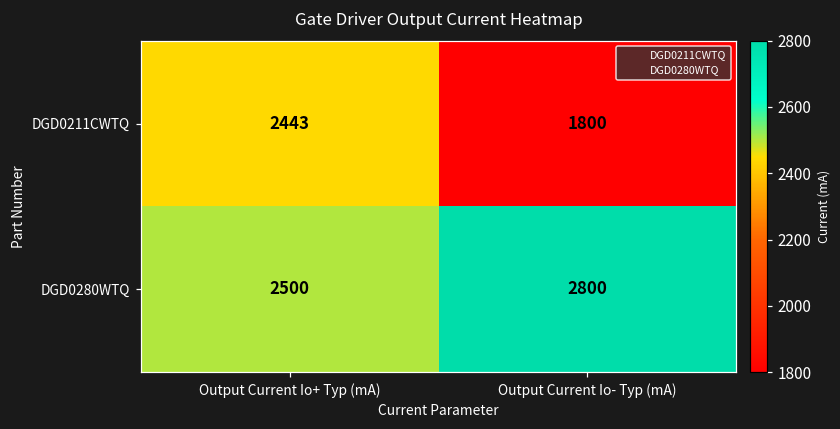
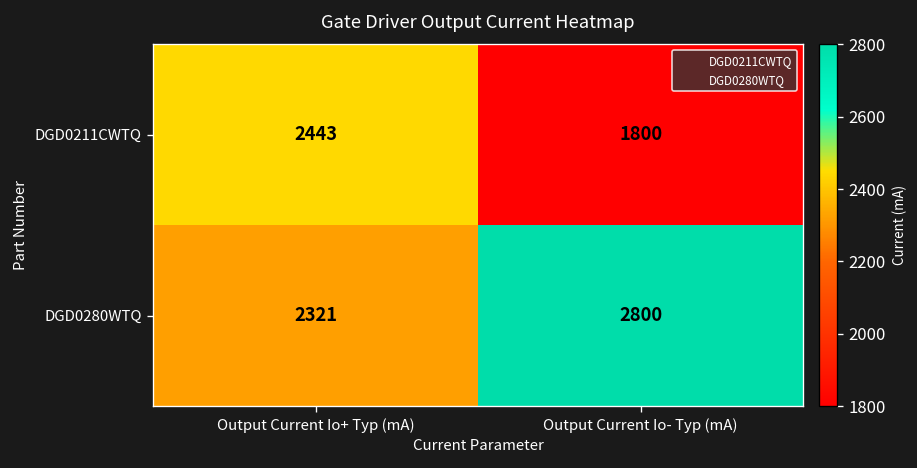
  {
    "DGD0211CWTQ": {
      "Output Current Io+ Typ (mA)": 2443,
      "Output Current Io- Typ (mA)": 1800
    },
    "DGD0280WTQ": {
-     "Output Current Io+ Typ (mA)": 2500,
+     "Output Current Io+ Typ (mA)": 2321,
      "Output Current Io- Typ (mA)": 2800
    }
  }
